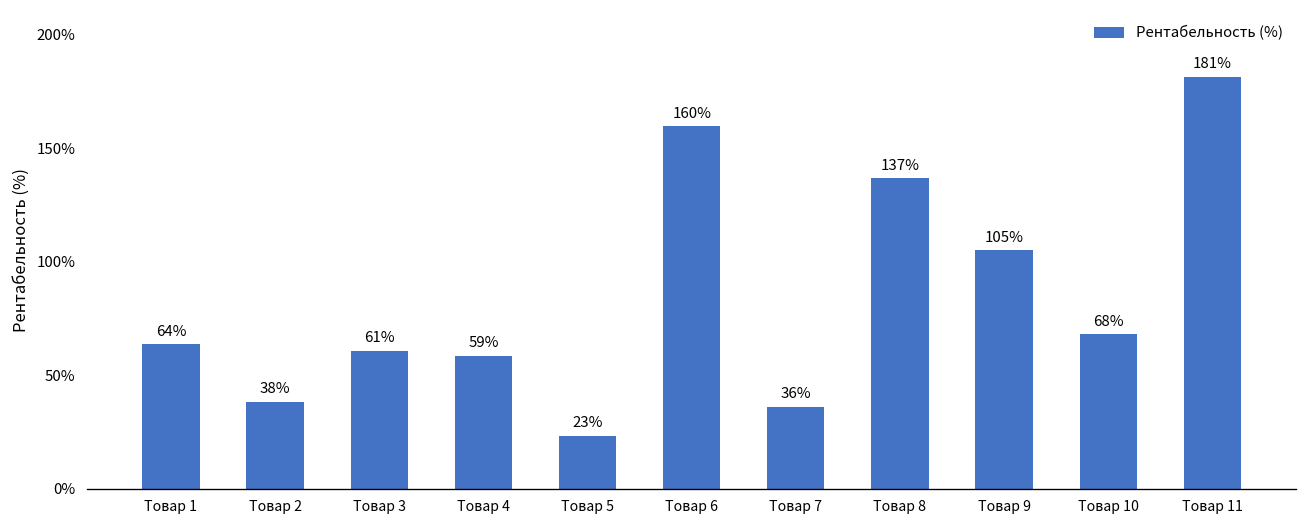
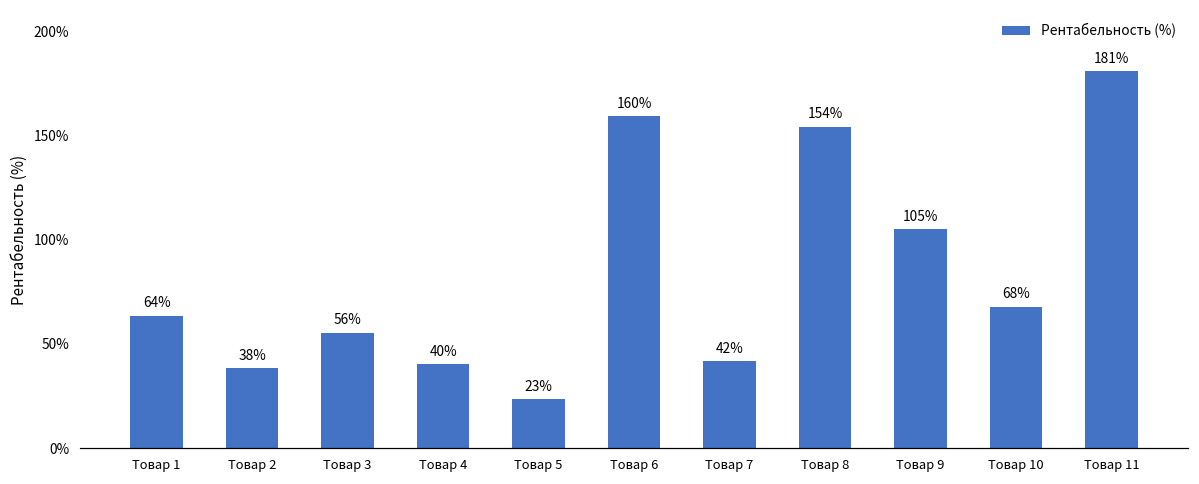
  {
    "Товар 1": "64%",
    "Товар 2": "38%",
-   "Товар 3": "61%",
-   "Товар 4": "59%",
+   "Товар 3": "56%",
+   "Товар 4": "40%",
    "Товар 5": "23%",
    "Товар 6": "160%",
-   "Товар 7": "36%",
-   "Товар 8": "137%",
+   "Товар 7": "42%",
+   "Товар 8": "154%",
    "Товар 9": "105%",
    "Товар 10": "68%",
    "Товар 11": "181%"
  }
